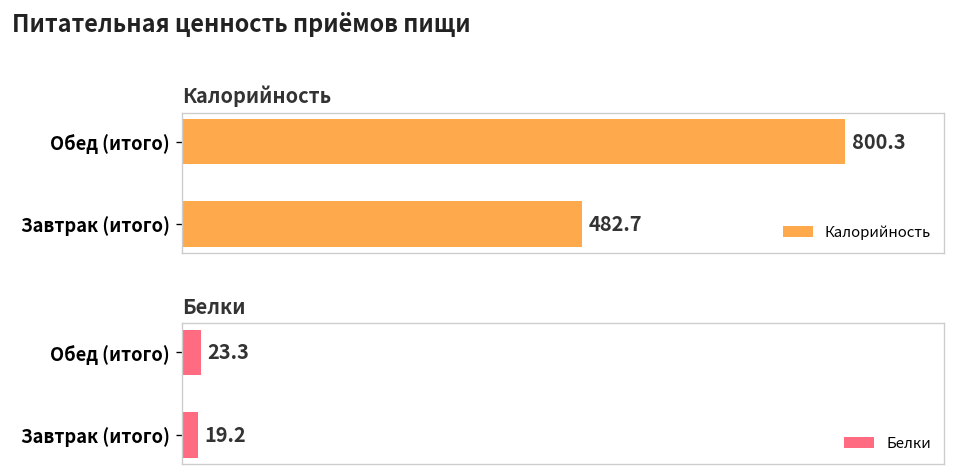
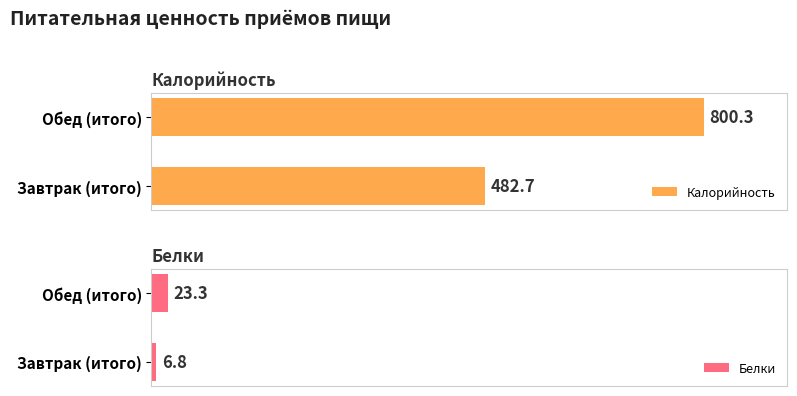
  {
    "Калорийность": {
      "Обед (итого)": 800.3,
      "Завтрак (итого)": 482.7
    },
    "Белки": {
      "Обед (итого)": 23.3,
-     "Завтрак (итого)": 19.2
+     "Завтрак (итого)": 6.8
    }
  }
